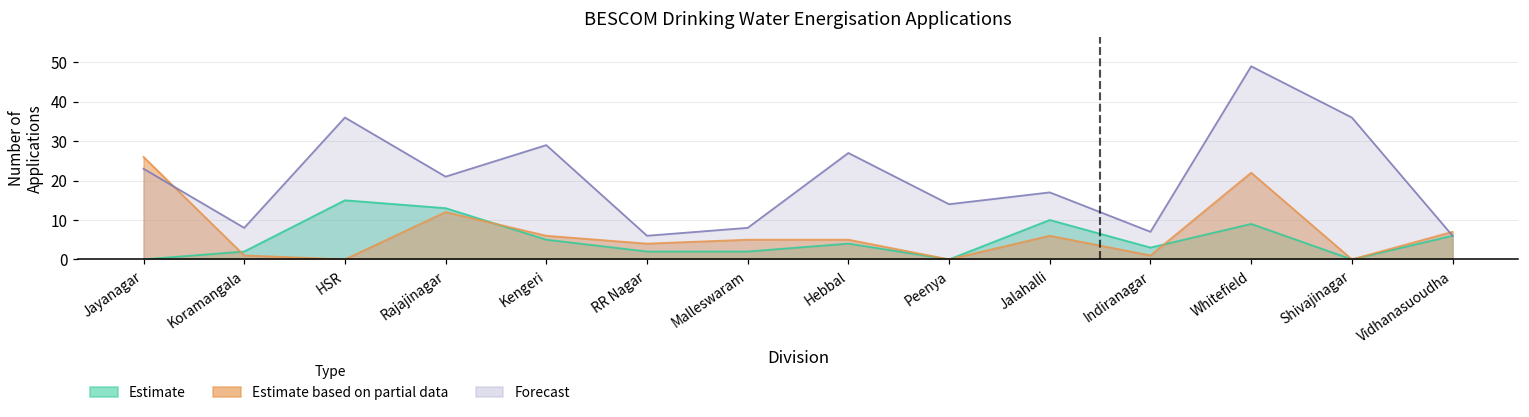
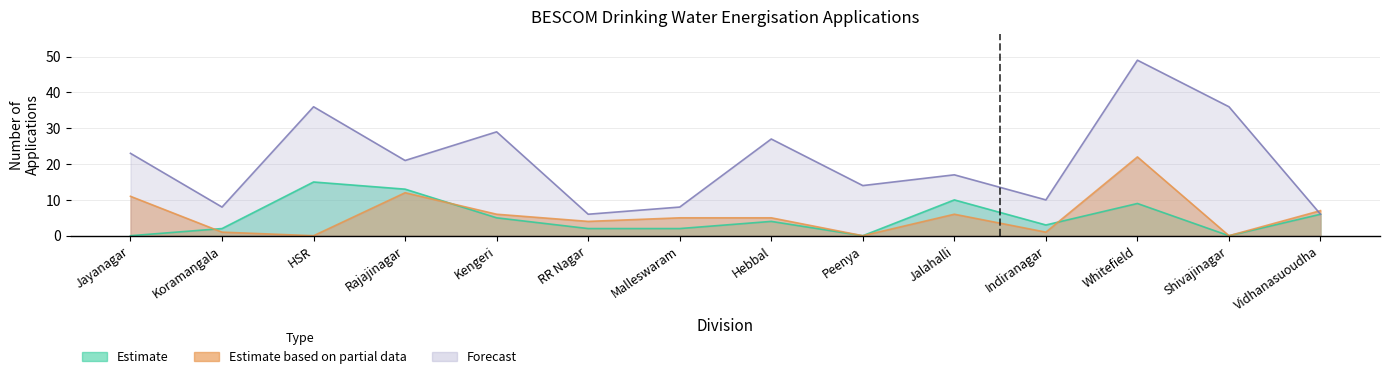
  {
    "Estimate": {
      "Jayanagar": 0,
      "Koramangala": 2,
      "HSR": 15,
      "Rajajinagar": 13,
      "Kengeri": 5,
      "RR Nagar": 2,
      "Malleswaram": 2,
      "Hebbal": 4,
      "Jalahalli": 10,
      "Indiranagar": 3,
      "Whitefield": 9
    },
    "Estimate based on partial data": {
-     "Jayanagar": 26,
+     "Jayanagar": 11,
      "Koramangala": 1,
      "HSR": 0,
      "Rajajinagar": 12,
      "Kengeri": 6,
      "RR Nagar": 4,
      "Malleswaram": 5,
      "Hebbal": 5,
      "Jalahalli": 6,
      "Indiranagar": 1,
      "Whitefield": 22,
      "Vidhanasuoudha": 7
    },
    "Forecast": {
      "Jayanagar": 23,
      "Koramangala": 8,
      "HSR": 36,
      "Rajajinagar": 21,
      "Kengeri": 29,
      "RR Nagar": 6,
      "Malleswaram": 8,
      "Hebbal": 27,
      "Peenya": 14,
      "Jalahalli": 17,
-     "Indiranagar": 7,
+     "Indiranagar": 10,
      "Whitefield": 49,
      "Shivajinagar": 36
    }
  }
